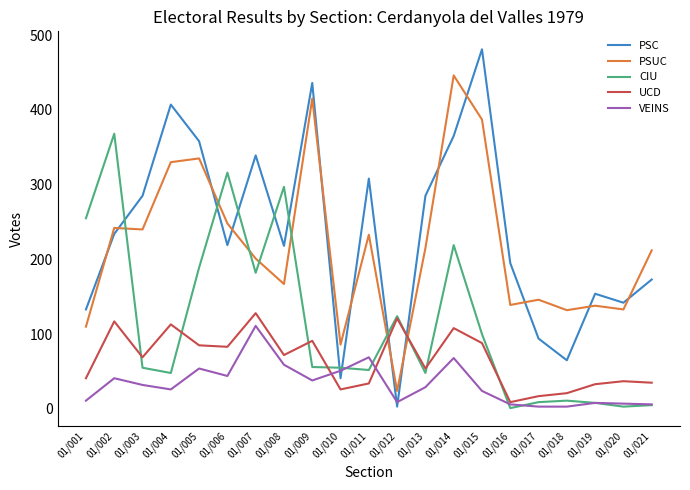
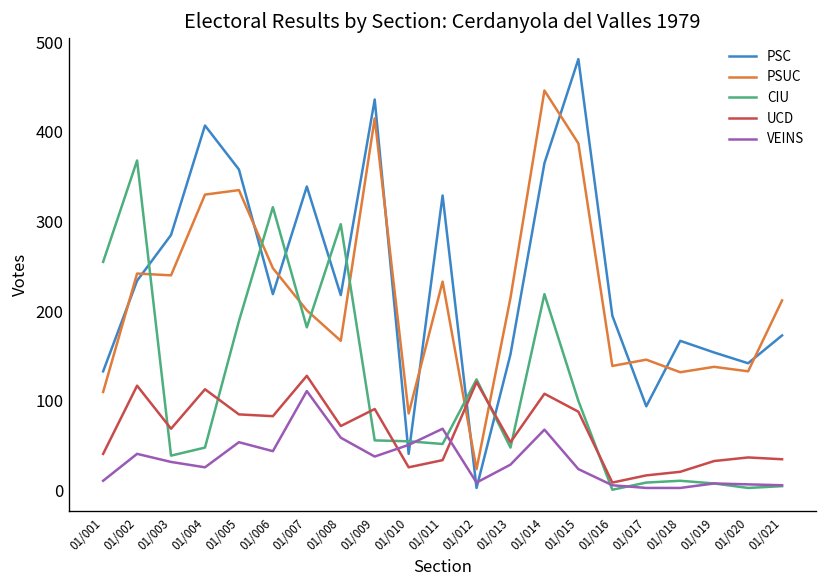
  {
    "PSC": {
      "01/001": 130,
      "01/002": 230,
      "01/003": 290,
      "01/004": 410,
      "01/005": 360,
      "01/006": 220,
      "01/007": 340,
      "01/008": 220,
      "01/009": 440,
      "01/010": 40,
-     "01/011": 310,
+     "01/011": 330,
      "01/012": 0,
-     "01/013": 290,
+     "01/013": 150,
      "01/014": 370,
      "01/015": 480,
      "01/016": 200,
      "01/017": 90,
-     "01/018": 70,
+     "01/018": 170,
      "01/019": 150,
      "01/020": 140,
      "01/021": 170
    },
    "CIU": {
      "01/001": 260,
      "01/002": 370,
-     "01/003": 60,
+     "01/003": 40,
      "01/004": 50,
      "01/005": 190,
      "01/006": 320,
      "01/007": 180,
      "01/008": 300,
      "01/009": 60,
      "01/010": 60,
      "01/011": 50,
      "01/013": 50,
      "01/014": 220,
      "01/015": 100,
      "01/016": 0,
      "01/017": 10,
      "01/018": 10,
      "01/020": 0
    },
    "VEINS": {
      "01/001": 10,
      "01/002": 40,
      "01/003": 30,
      "01/004": 30,
      "01/005": 50,
      "01/006": 40,
      "01/007": 110,
      "01/008": 60,
      "01/009": 40,
      "01/010": 50,
      "01/011": 70,
      "01/012": 10,
      "01/013": 30,
      "01/014": 70,
      "01/015": 20,
      "01/017": 0,
      "01/018": 0,
      "01/020": 10
    }
  }
